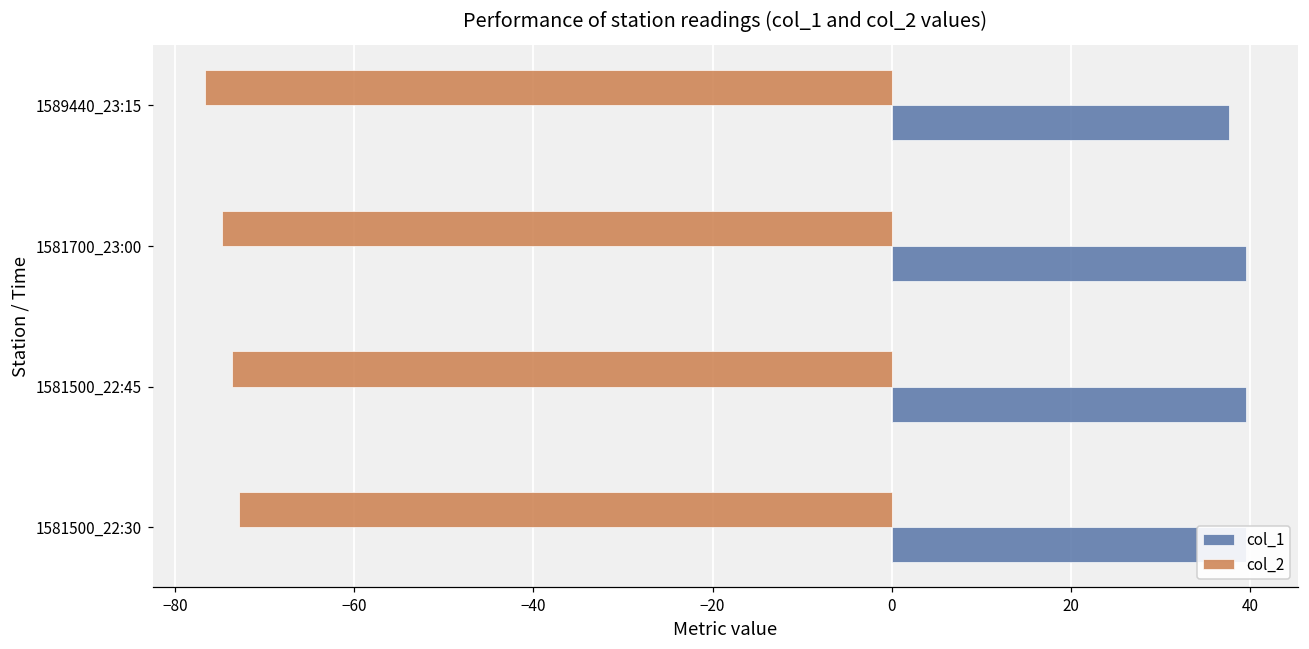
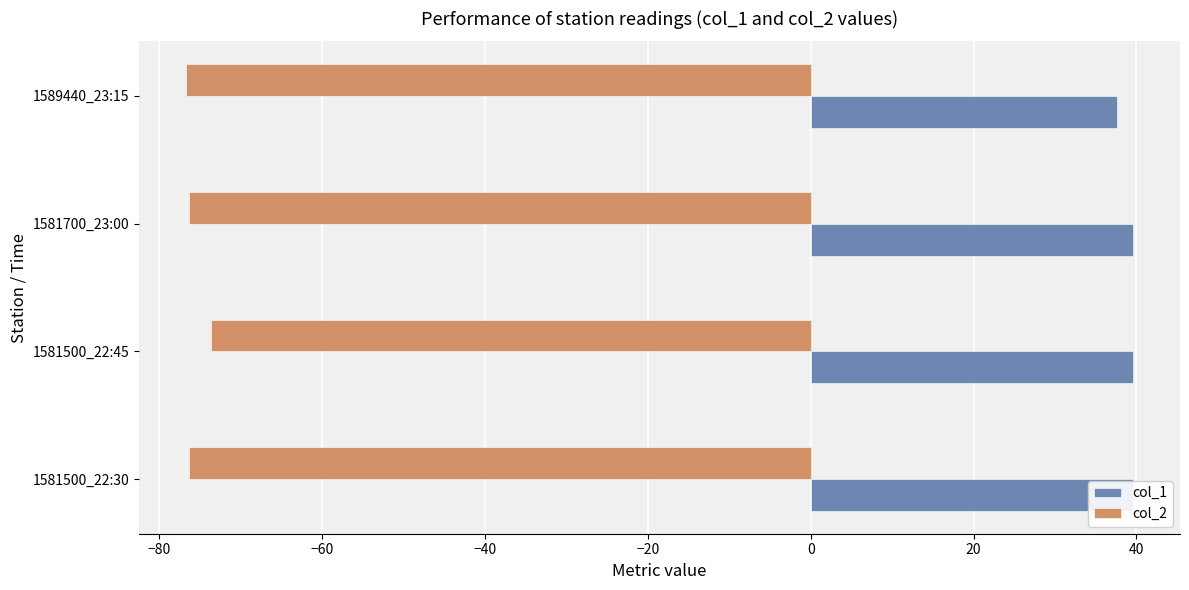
  {
    "col_1": {
      "1589440_23:15": 38,
      "1581700_23:00": 40,
      "1581500_22:45": 40
    },
    "col_2": {
      "1589440_23:15": -77,
-     "1581700_23:00": -75,
+     "1581700_23:00": -76,
      "1581500_22:45": -74,
-     "1581500_22:30": -73
+     "1581500_22:30": -76
    }
  }
